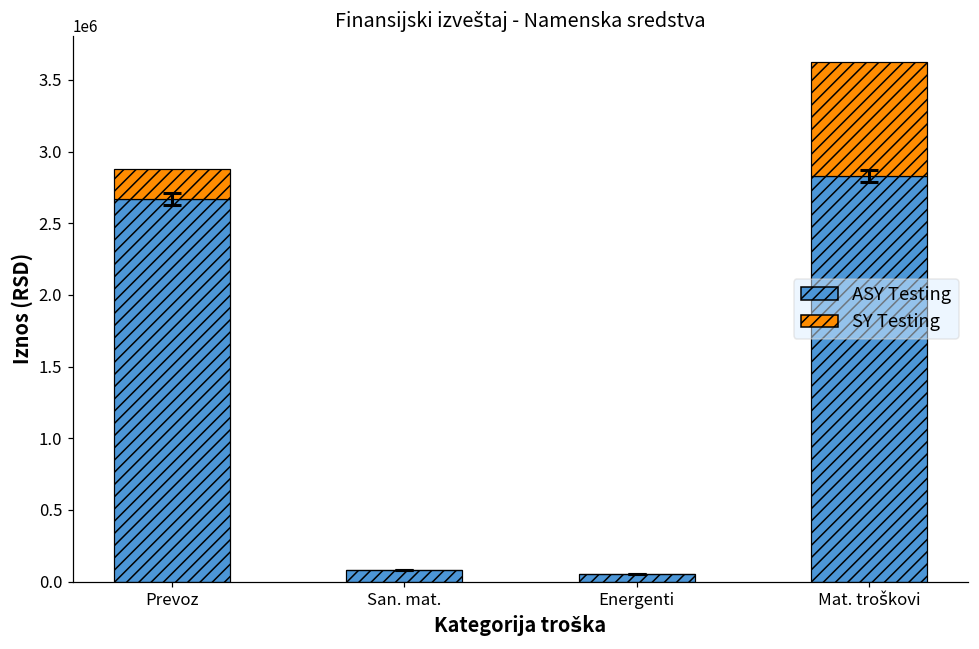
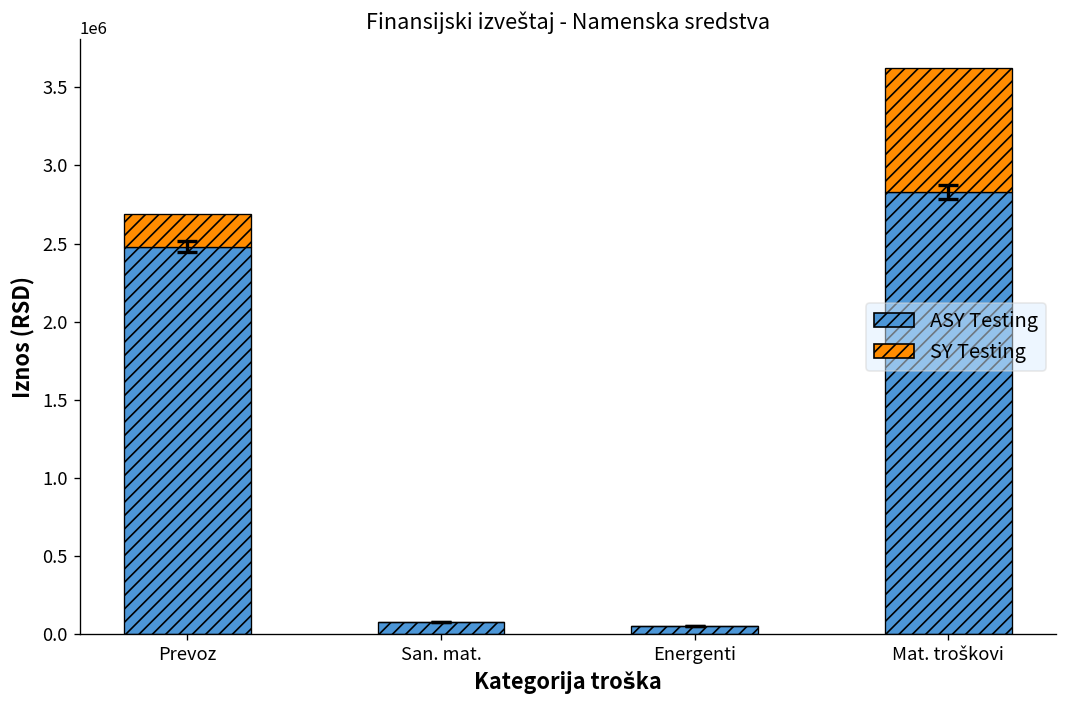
  {
    "ASY Testing": {
-     "Prevoz": 2670000,
+     "Prevoz": 2480000,
      "San. mat.": 80000,
      "Energenti": 50000,
      "Mat. troškovi": 2830000
    },
    "SY Testing": {
      "Prevoz": 210000,
      "San. mat.": 0,
      "Energenti": 0,
      "Mat. troškovi": 790000
    }
  }
